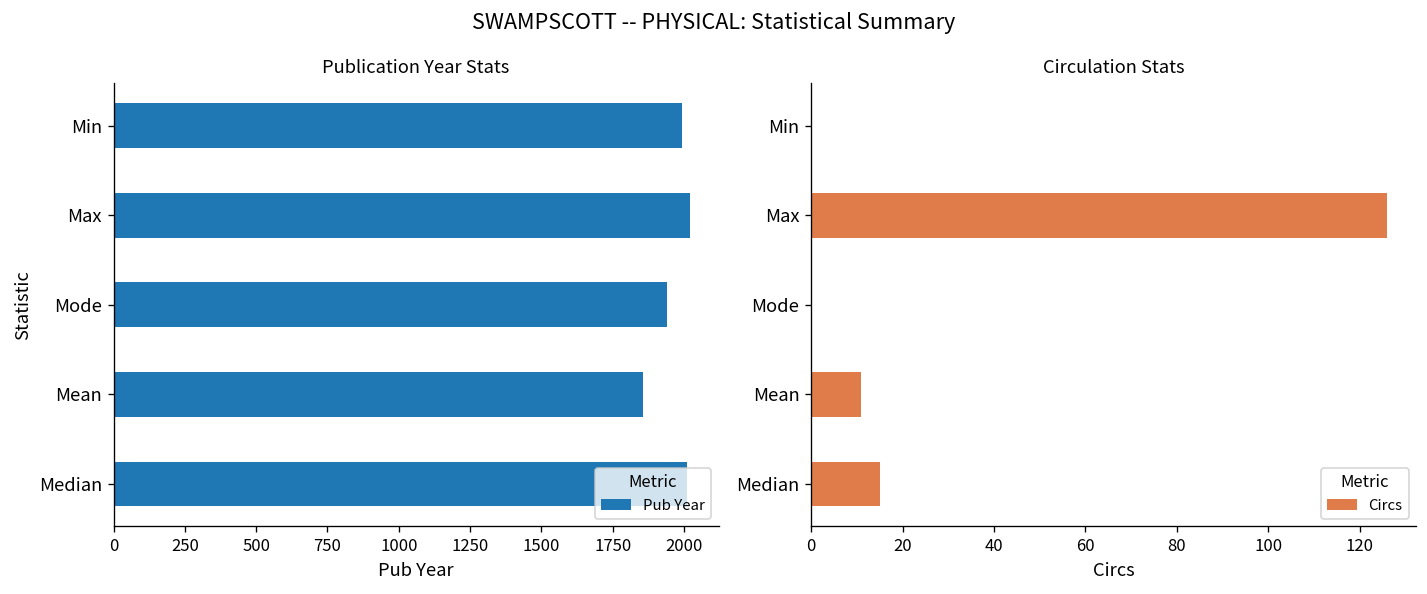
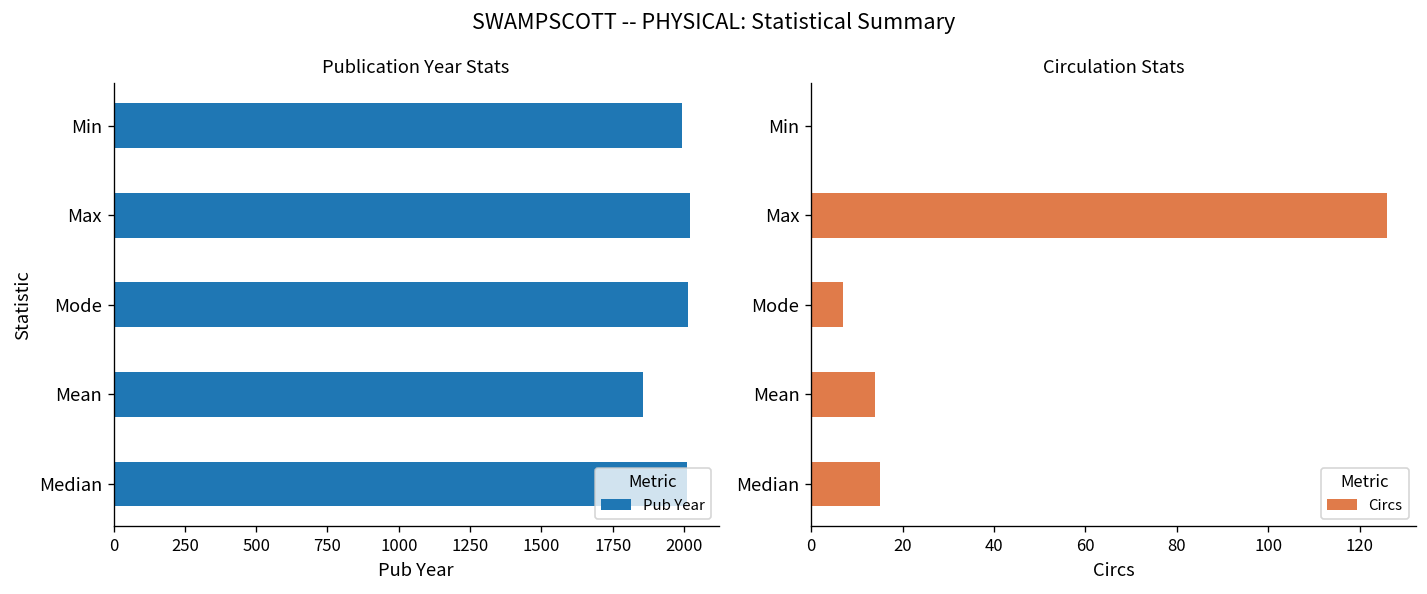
  {
    "Publication Year Stats": {
      "Min": 1990,
      "Max": 2020,
-     "Mode": 1940,
+     "Mode": 2010,
      "Mean": 1860
    },
    "Circulation Stats": {
      "Min": 0,
      "Max": 126,
-     "Mode": 0,
-     "Mean": 11,
+     "Mode": 7,
+     "Mean": 14,
      "Median": 15
    }
  }
